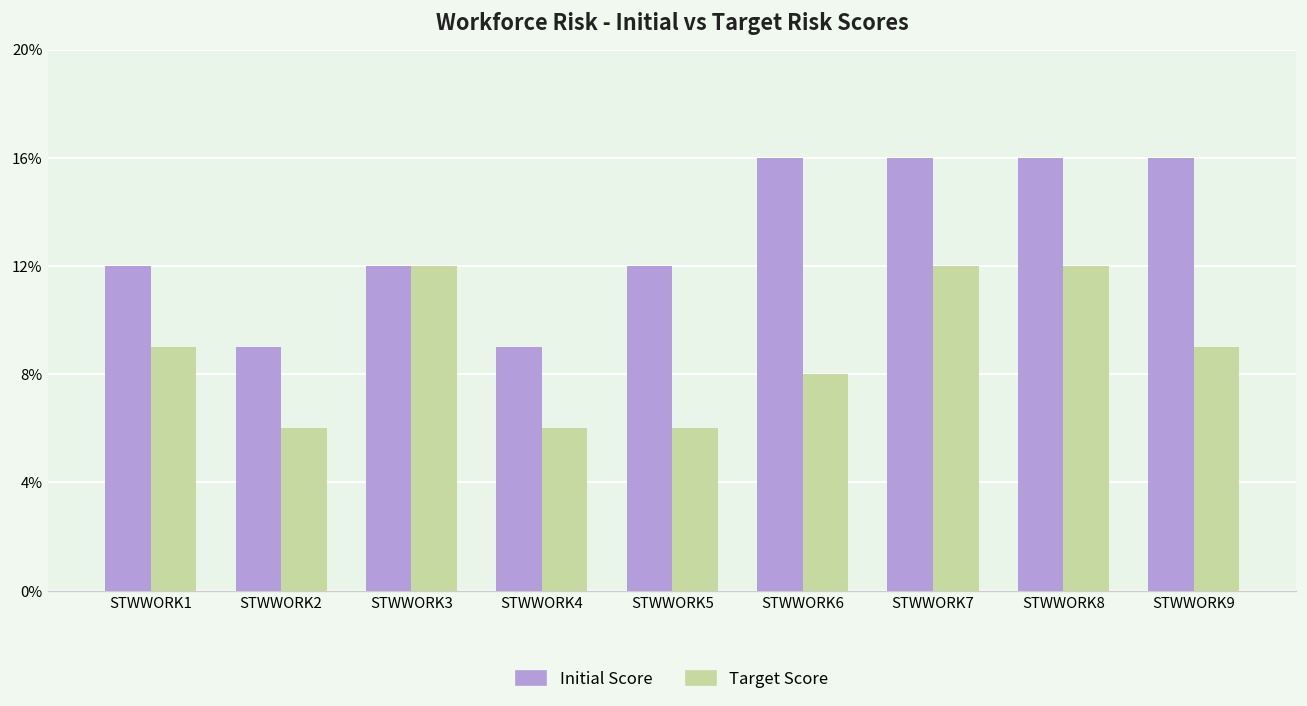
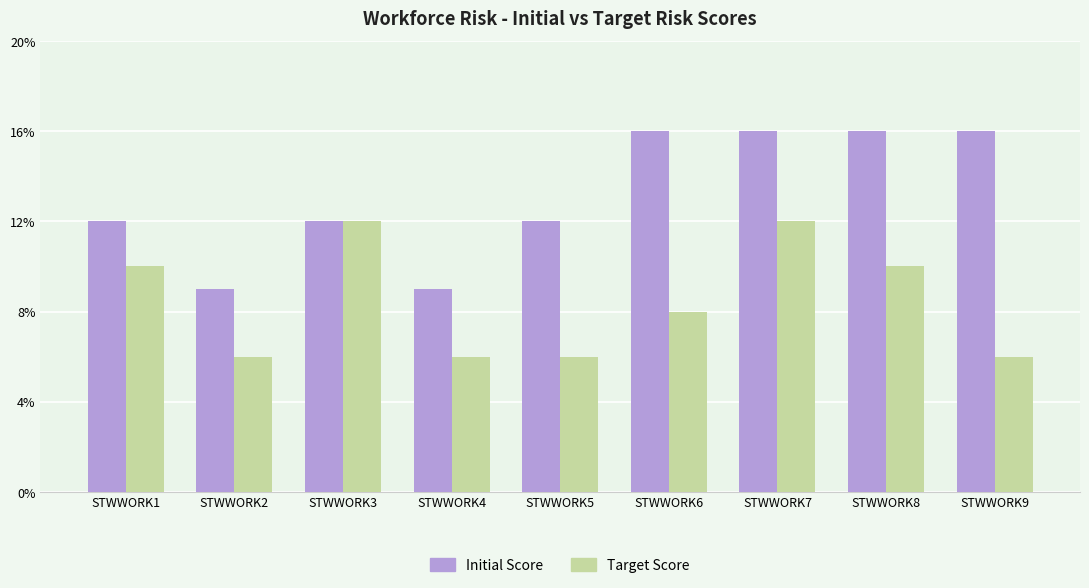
  {
    "Initial Score": {
      "STWWORK1": "12%",
      "STWWORK2": "9%",
      "STWWORK3": "12%",
      "STWWORK4": "9%",
      "STWWORK5": "12%",
      "STWWORK6": "16%",
      "STWWORK7": "16%",
      "STWWORK8": "16%",
      "STWWORK9": "16%"
    },
    "Target Score": {
-     "STWWORK1": "9%",
+     "STWWORK1": "10%",
      "STWWORK2": "6%",
      "STWWORK3": "12%",
      "STWWORK4": "6%",
      "STWWORK5": "6%",
      "STWWORK6": "8%",
      "STWWORK7": "12%",
-     "STWWORK8": "12%",
-     "STWWORK9": "9%"
+     "STWWORK8": "10%",
+     "STWWORK9": "6%"
    }
  }
